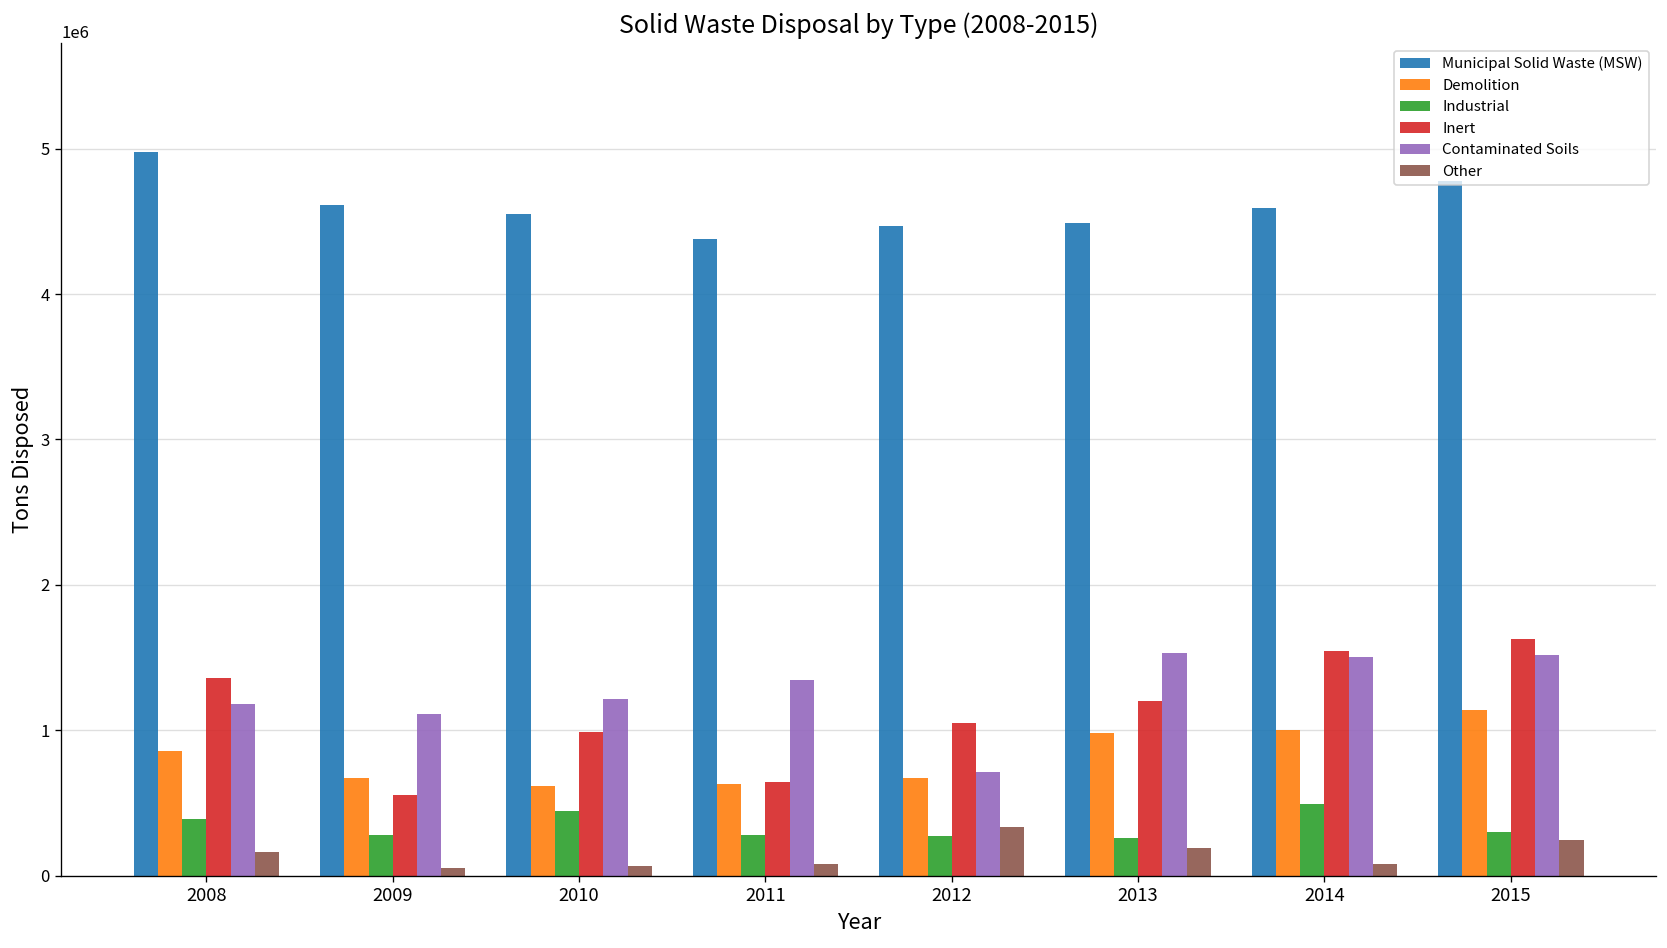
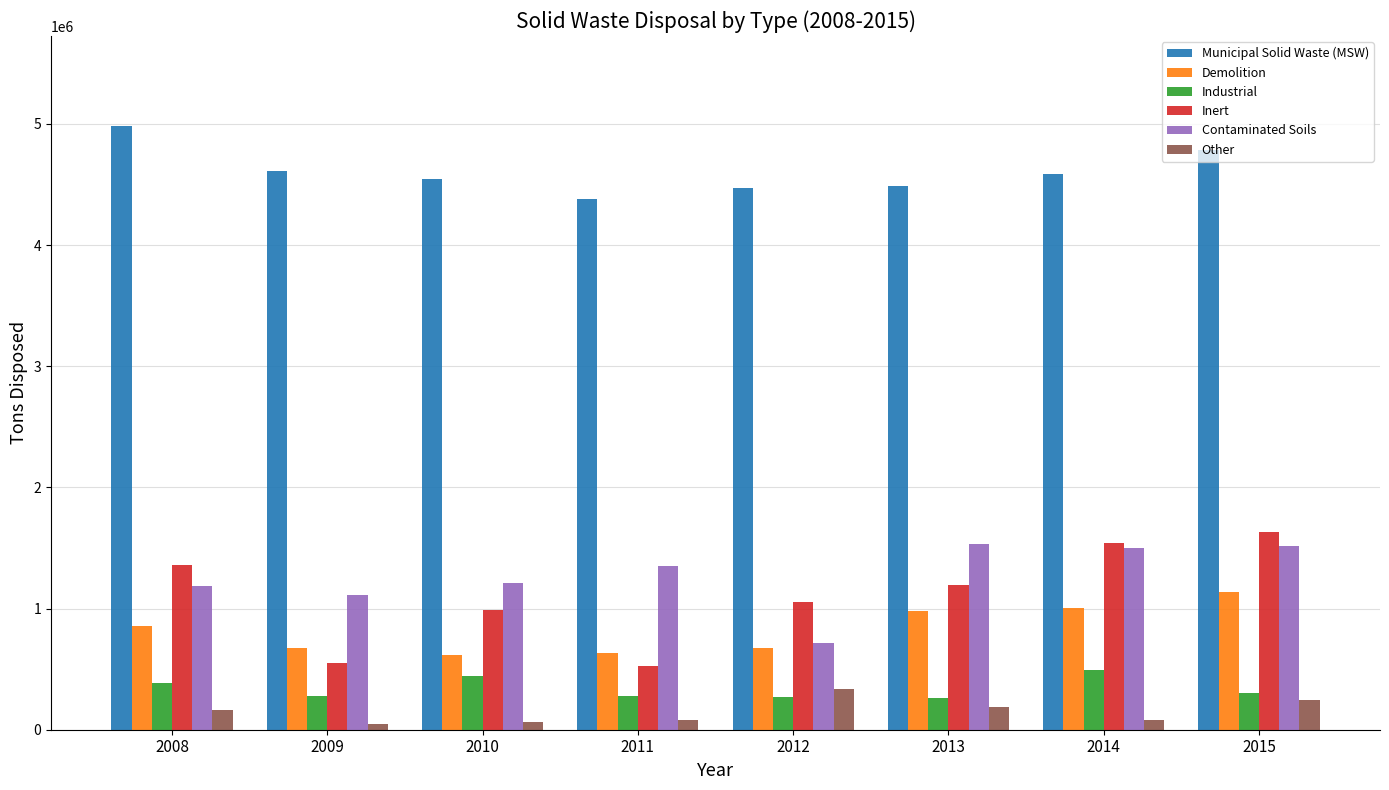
  {
    "Municipal Solid Waste (MSW)": {
      "2008": 4980000,
      "2009": 4610000,
      "2010": 4550000,
      "2011": 4380000,
      "2012": 4470000,
      "2013": 4490000,
      "2014": 4590000
    },
    "Demolition": {
      "2008": 860000,
      "2009": 670000,
      "2010": 620000,
      "2011": 630000,
      "2012": 670000,
      "2013": 980000,
      "2014": 1000000,
      "2015": 1140000
    },
    "Industrial": {
      "2008": 390000,
      "2009": 280000,
      "2010": 450000,
      "2011": 280000,
      "2012": 270000,
      "2013": 260000,
      "2014": 500000,
      "2015": 300000
    },
    "Inert": {
      "2008": 1360000,
      "2009": 550000,
      "2010": 990000,
-     "2011": 640000,
+     "2011": 530000,
      "2012": 1050000,
      "2013": 1200000,
      "2014": 1540000,
      "2015": 1630000
    },
    "Contaminated Soils": {
      "2008": 1180000,
      "2009": 1110000,
      "2010": 1210000,
      "2011": 1350000,
      "2012": 710000,
      "2013": 1530000,
      "2014": 1500000,
      "2015": 1520000
    },
    "Other": {
      "2008": 160000,
      "2009": 50000,
      "2010": 60000,
      "2011": 80000,
      "2012": 330000,
      "2013": 190000,
      "2014": 80000,
      "2015": 250000
    }
  }
